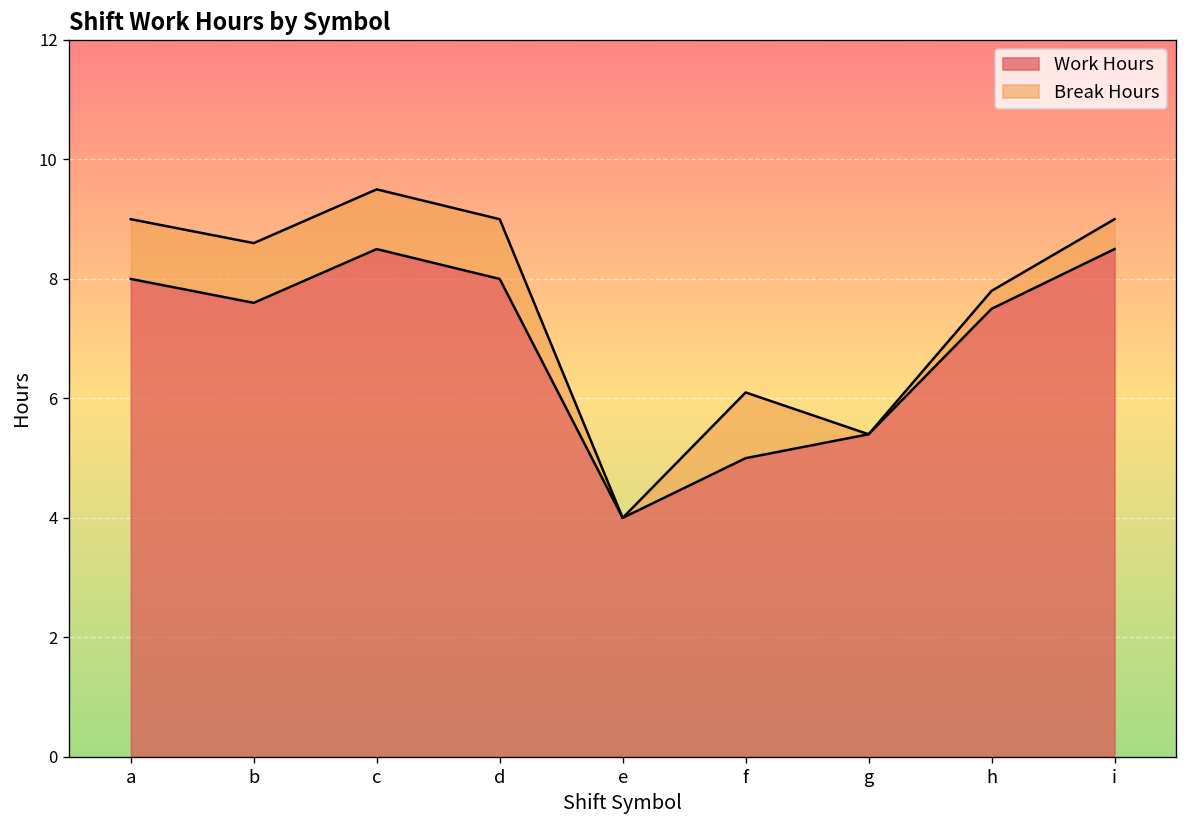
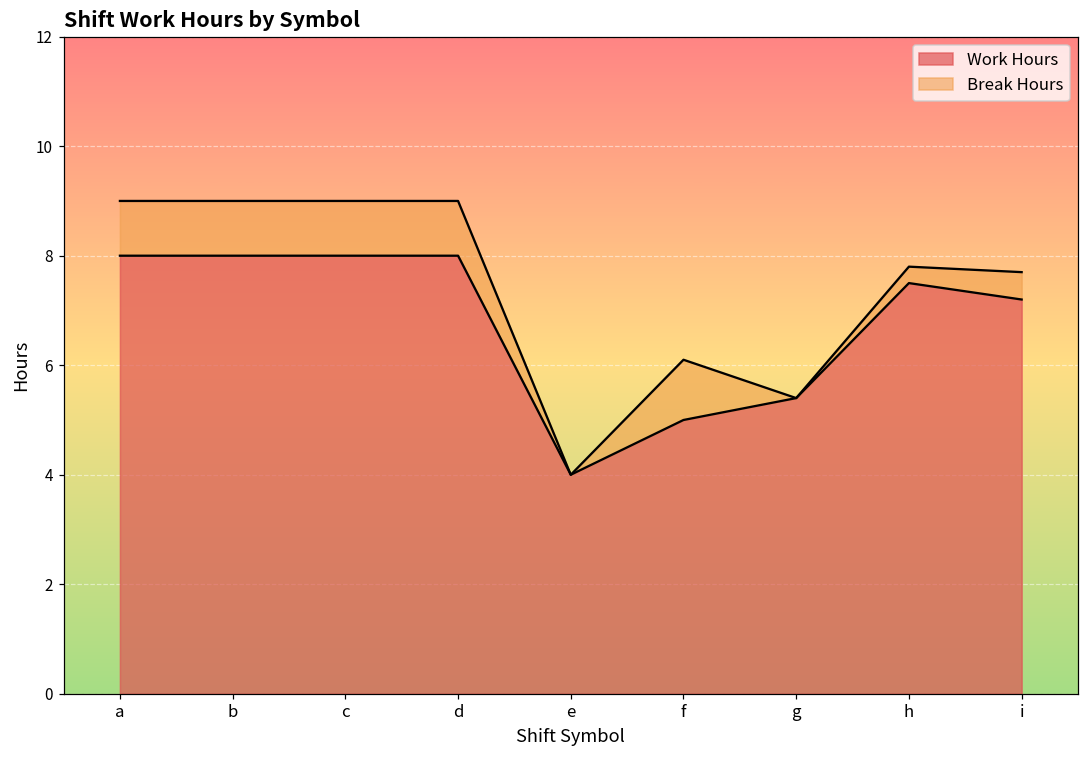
  {
    "Work Hours": {
      "a": 8.0,
-     "b": 7.6,
-     "c": 8.5,
+     "b": 8.0,
+     "c": 8.0,
      "d": 8.0,
      "f": 5.0,
      "h": 7.5,
-     "i": 8.5
+     "i": 7.2
    },
    "Break Hours": {
      "a": 1.0,
      "b": 1.0,
      "c": 1.0,
      "d": 1.0,
      "f": 1.1,
      "h": 0.3,
      "i": 0.5
    }
  }
